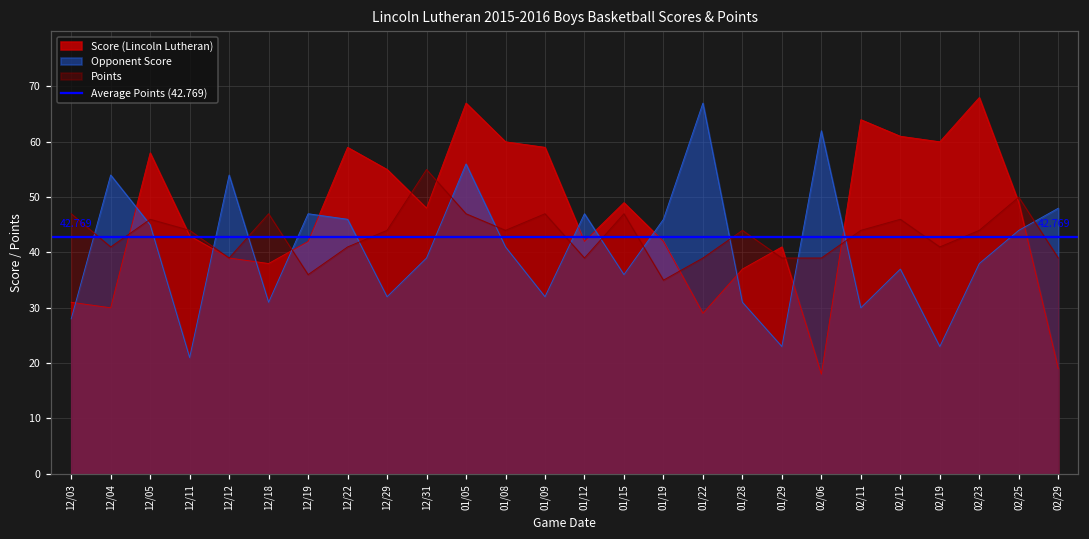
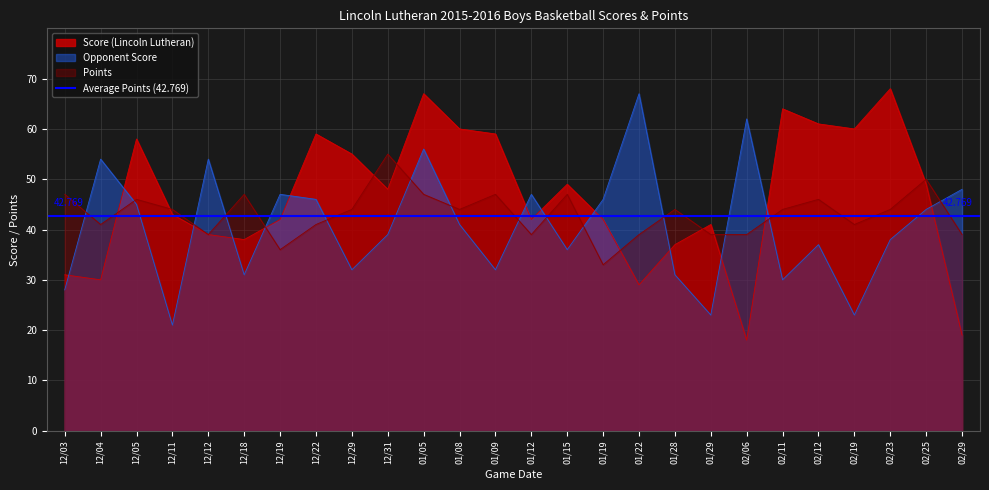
  {
    "Score (Lincoln Lutheran)": {
      "12/03": 31,
      "12/04": 30,
      "12/05": 58,
      "12/11": 43,
      "12/18": 38,
      "12/19": 42,
      "12/22": 59,
      "12/29": 55,
      "12/31": 48,
      "01/05": 67,
      "01/08": 60,
      "01/09": 59,
      "01/12": 42,
      "01/15": 49,
      "01/19": 42,
      "01/22": 29,
      "01/28": 37,
      "01/29": 41,
      "02/06": 18,
      "02/11": 64,
      "02/12": 61,
      "02/19": 60,
      "02/23": 68,
      "02/25": 49,
      "02/29": 19
    },
    "Opponent Score": {
      "12/03": 28,
      "12/04": 54,
      "12/05": 45,
      "12/11": 21,
      "12/12": 54,
      "12/18": 31,
      "12/19": 47,
      "12/22": 46,
      "12/29": 32,
      "12/31": 39,
      "01/05": 56,
      "01/08": 41,
      "01/09": 32,
      "01/12": 47,
      "01/15": 36,
      "01/19": 46,
      "01/22": 67,
      "01/28": 31,
      "01/29": 23,
      "02/06": 62,
      "02/11": 30,
      "02/12": 37,
      "02/19": 23,
      "02/23": 38,
      "02/25": 44
    },
    "Points": {
      "12/04": 41,
      "12/05": 46,
      "12/11": 44,
      "12/18": 47,
      "12/19": 36,
      "12/22": 41,
      "12/29": 44,
      "12/31": 55,
      "01/05": 47,
      "01/08": 44,
      "01/09": 47,
      "01/12": 39,
      "01/15": 47,
-     "01/19": 35,
+     "01/19": 33,
      "01/22": 39,
      "01/28": 44,
      "01/29": 39,
      "02/06": 39,
      "02/11": 44,
      "02/12": 46,
      "02/19": 41,
      "02/23": 44,
      "02/25": 50,
      "02/29": 39
    }
  }
